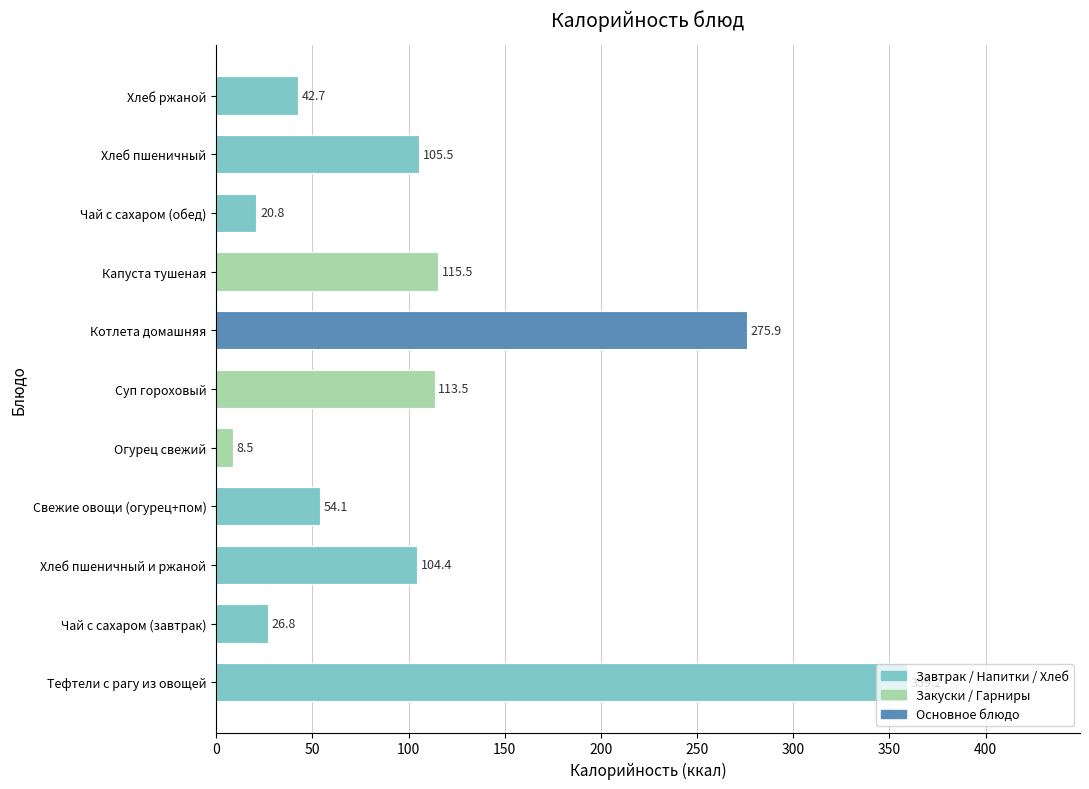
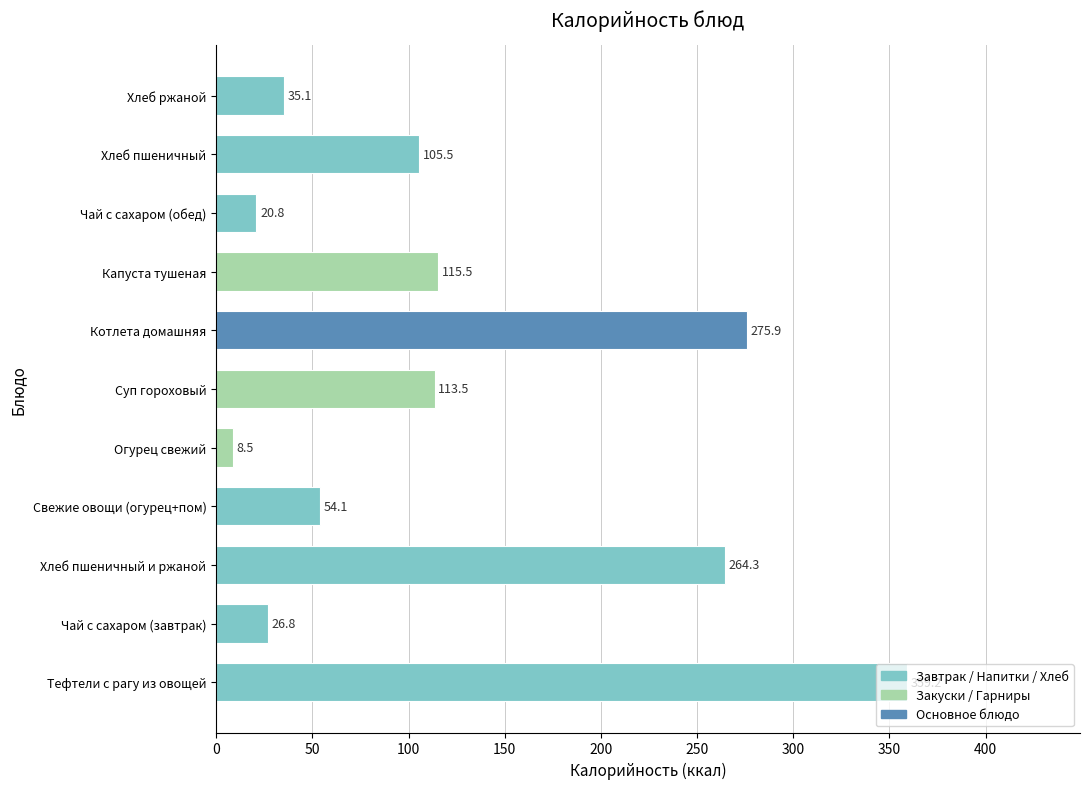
  {
-   "Хлеб ржаной": 42.7,
+   "Хлеб ржаной": 35.1,
    "Хлеб пшеничный": 105.5,
    "Чай с сахаром (обед)": 20.8,
    "Капуста тушеная": 115.5,
    "Котлета домашняя": 275.9,
    "Суп гороховый": 113.5,
    "Огурец свежий": 8.5,
    "Свежие овощи (огурец+пом)": 54.1,
-   "Хлеб пшеничный и ржаной": 104.4,
+   "Хлеб пшеничный и ржаной": 264.3,
    "Чай с сахаром (завтрак)": 26.8
  }
